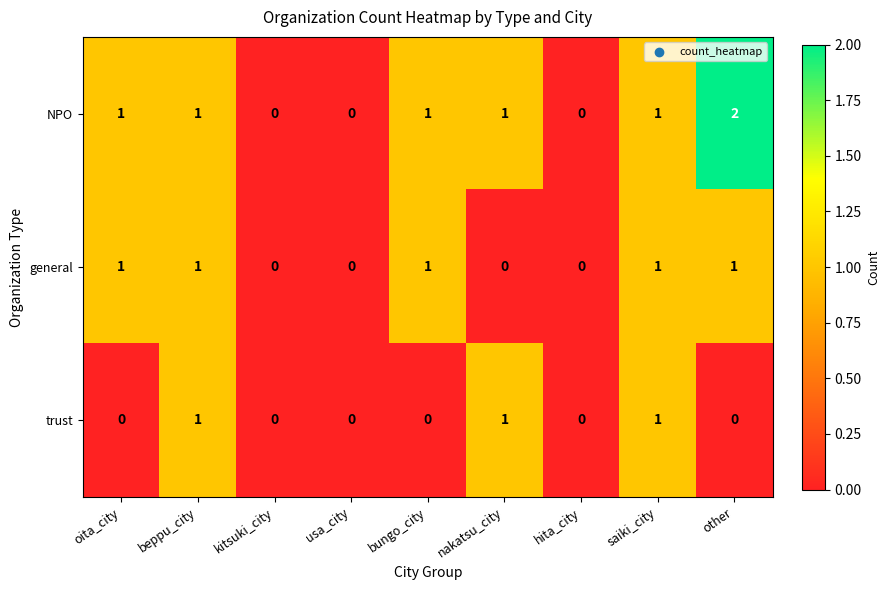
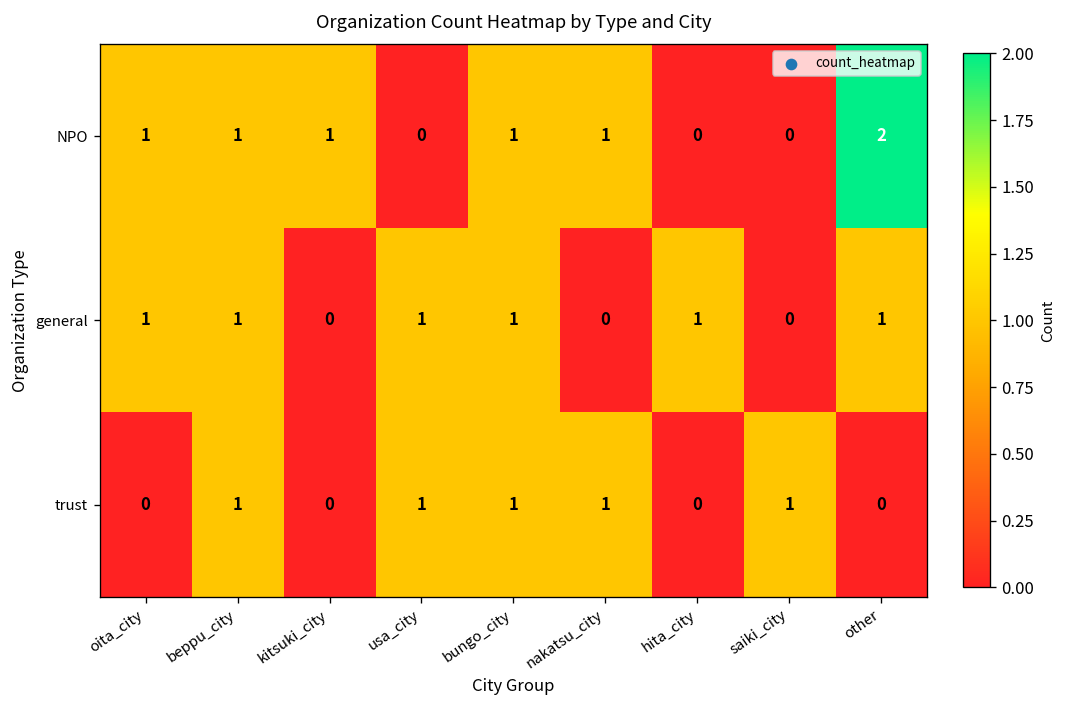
  {
    "NPO": {
      "oita_city": 1,
      "beppu_city": 1,
-     "kitsuki_city": 0,
+     "kitsuki_city": 1,
      "usa_city": 0,
      "bungo_city": 1,
      "nakatsu_city": 1,
      "hita_city": 0,
-     "saiki_city": 1,
+     "saiki_city": 0,
      "other": 2
    },
    "general": {
      "oita_city": 1,
      "beppu_city": 1,
      "kitsuki_city": 0,
-     "usa_city": 0,
+     "usa_city": 1,
      "bungo_city": 1,
      "nakatsu_city": 0,
-     "hita_city": 0,
-     "saiki_city": 1,
+     "hita_city": 1,
+     "saiki_city": 0,
      "other": 1
    },
    "trust": {
      "oita_city": 0,
      "beppu_city": 1,
      "kitsuki_city": 0,
-     "usa_city": 0,
-     "bungo_city": 0,
+     "usa_city": 1,
+     "bungo_city": 1,
      "nakatsu_city": 1,
      "hita_city": 0,
      "saiki_city": 1,
      "other": 0
    }
  }
